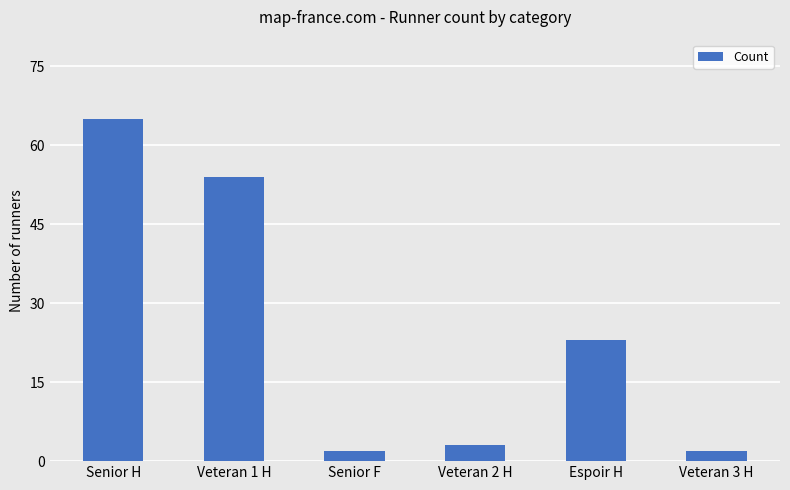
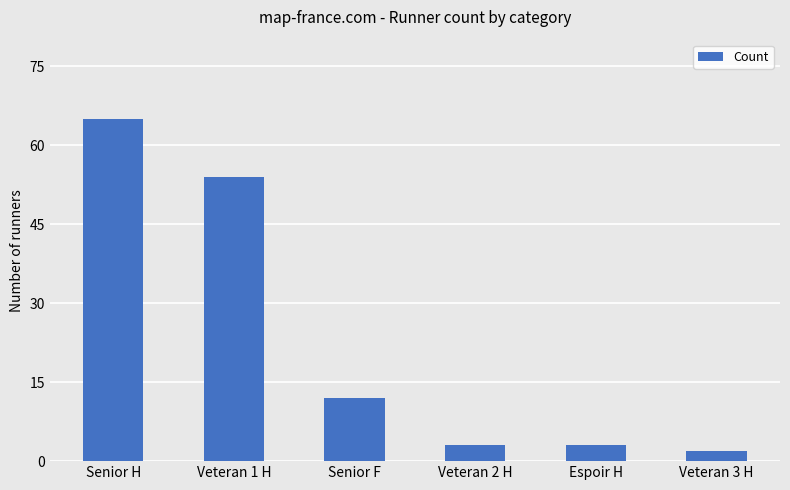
  {
    "Senior H": 65,
    "Veteran 1 H": 54,
-   "Senior F": 2,
+   "Senior F": 12,
    "Veteran 2 H": 3,
-   "Espoir H": 23,
+   "Espoir H": 3,
    "Veteran 3 H": 2
  }
